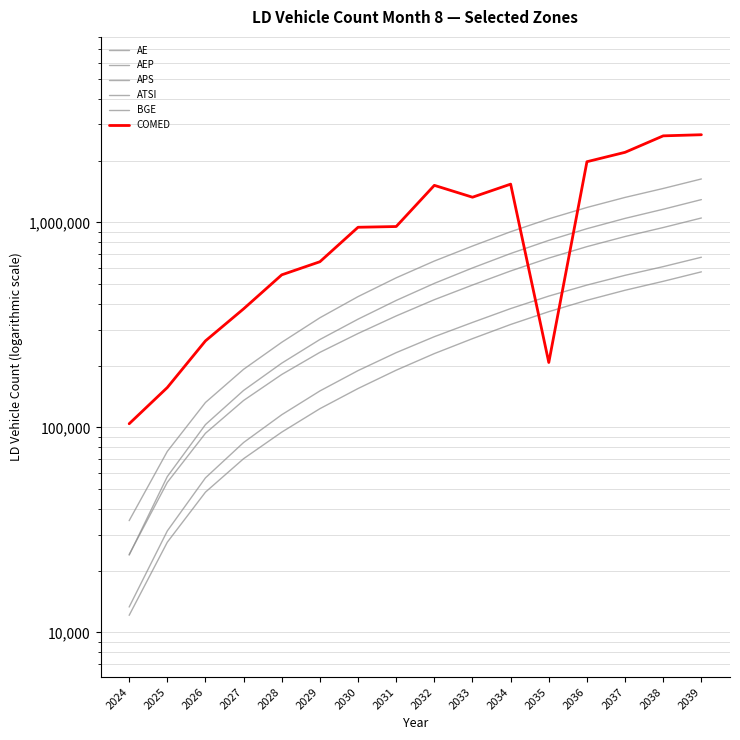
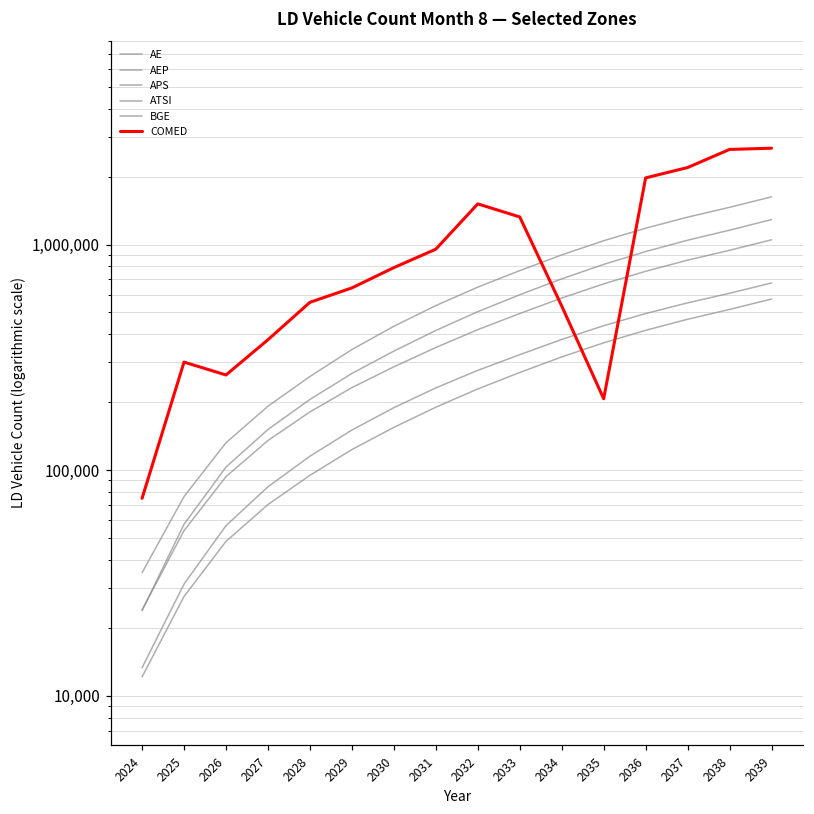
  {
    "COMED": {
-     "2024": "100,000",
-     "2025": "160,000",
+     "2024": "75,000",
+     "2025": "300,000",
      "2026": "260,000",
      "2027": "380,000",
      "2028": "550,000",
      "2029": "640,000",
-     "2030": "900,000",
+     "2030": "790,000",
      "2031": "1,000,000",
      "2032": "1,500,000",
      "2033": "1,300,000",
-     "2034": "1,500,000",
+     "2034": "530,000",
      "2035": "210,000",
      "2036": "2,000,000",
      "2037": "2,200,000",
      "2038": "2,600,000",
      "2039": "2,700,000"
    }
  }
